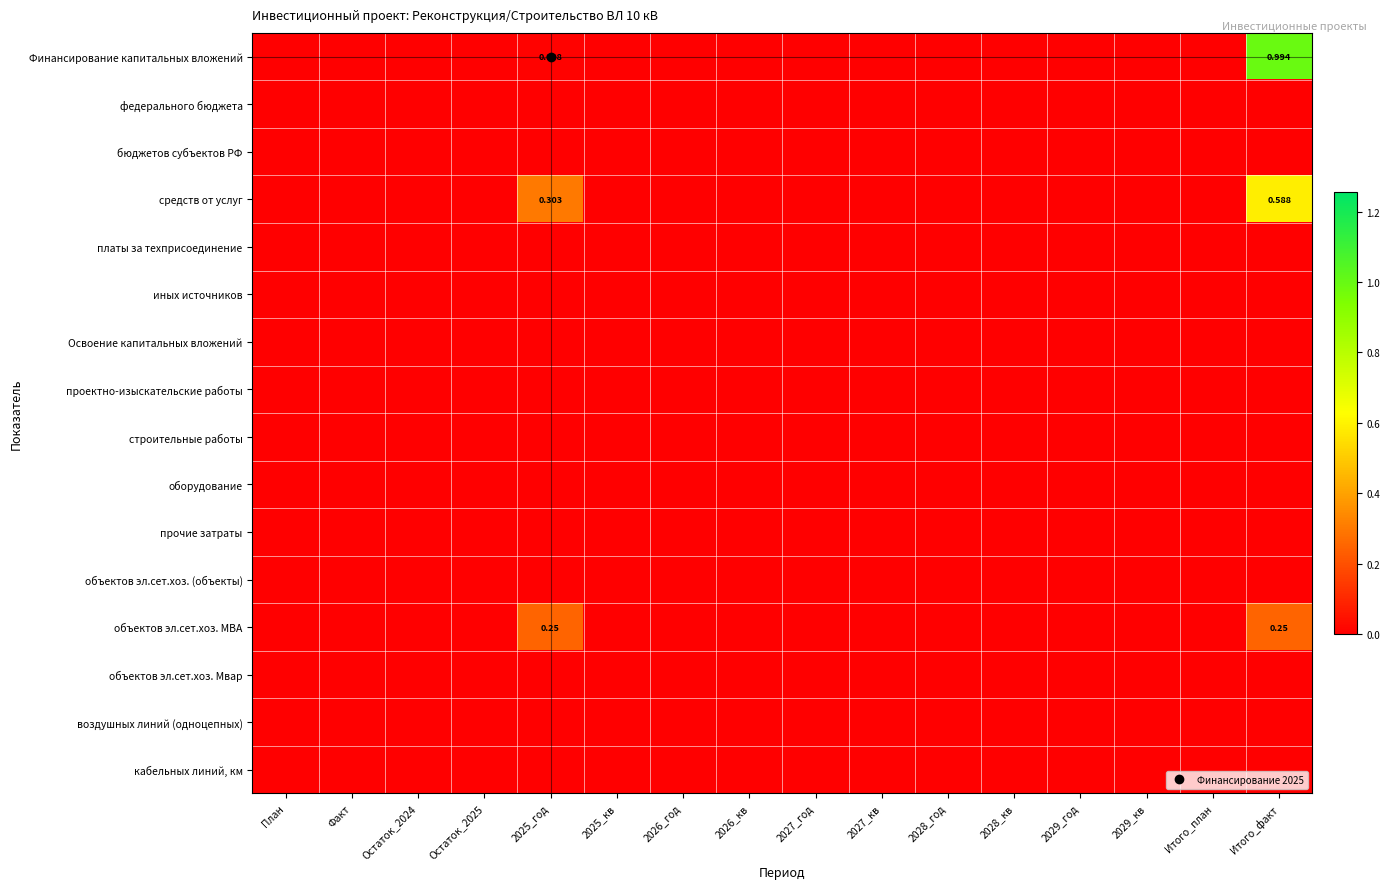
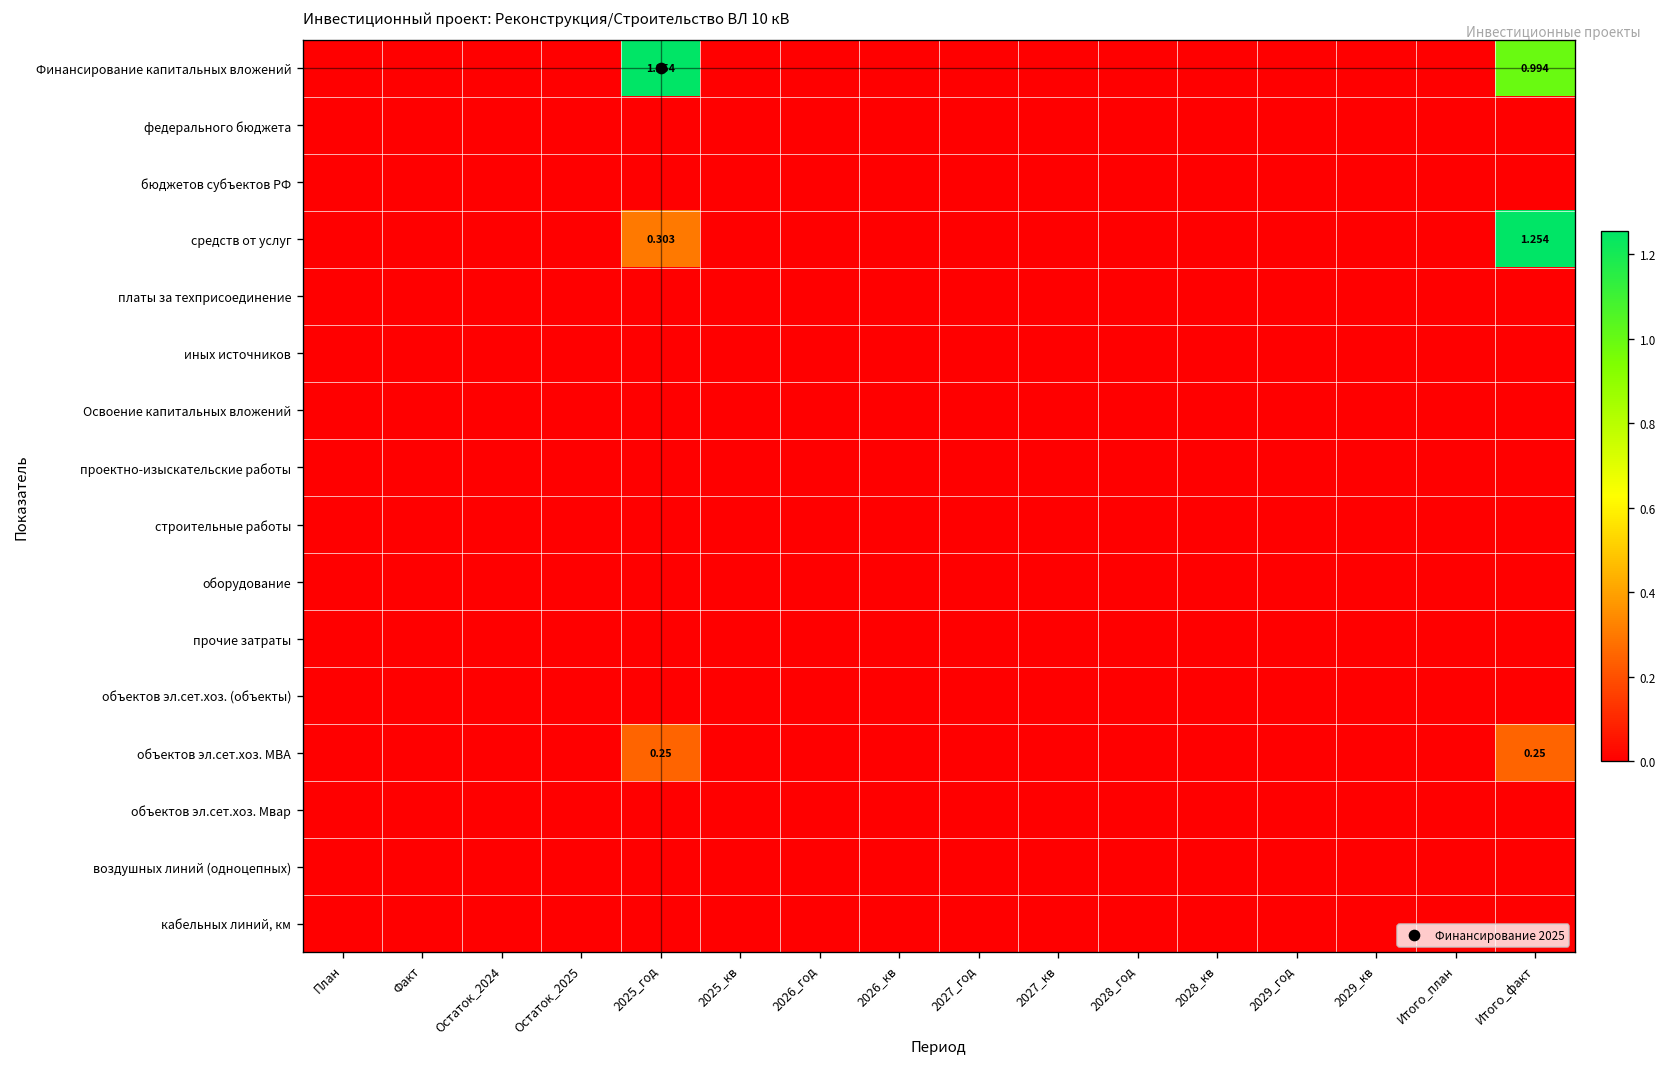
  {
    "Финансирование капитальных вложений": {
-     "2025_год": 0.008,
+     "2025_год": 1.254,
      "Итого_факт": 0.994
    },
    "средств от услуг": {
      "2025_год": 0.303,
-     "Итого_факт": 0.588
+     "Итого_факт": 1.254
    },
    "объектов эл.сет.хоз. МВА": {
      "2025_год": 0.25,
      "Итого_факт": 0.25
    }
  }
